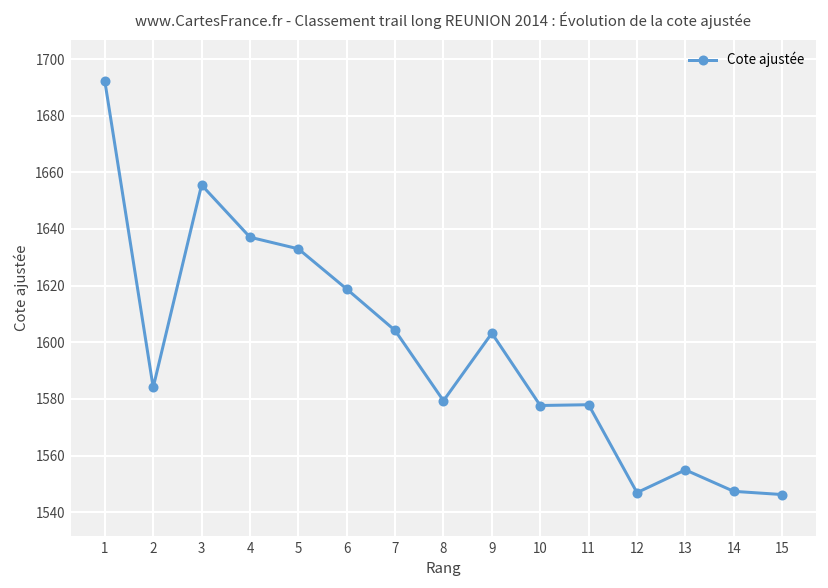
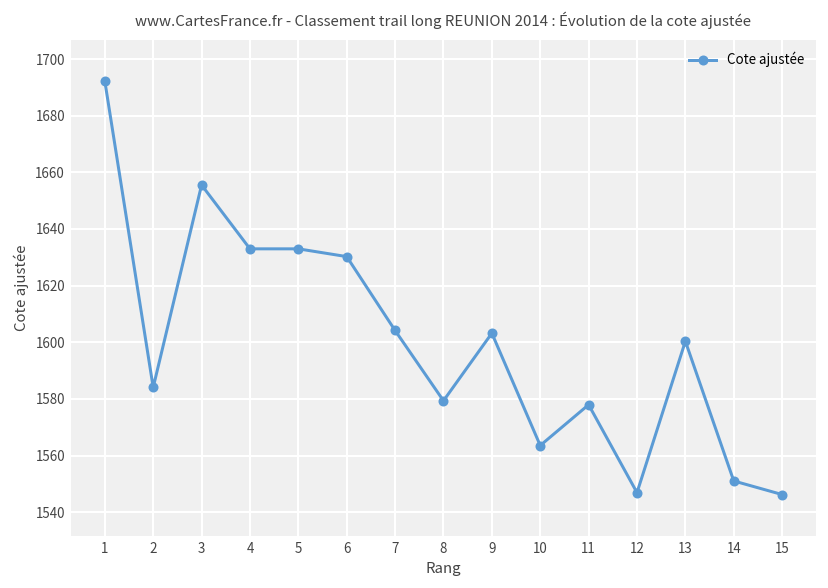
  {
    "1": 1692,
    "2": 1584,
    "3": 1656,
-   "4": 1637,
+   "4": 1633,
    "5": 1633,
-   "6": 1619,
+   "6": 1630,
    "7": 1604,
    "8": 1579,
    "9": 1603,
-   "10": 1578,
+   "10": 1564,
    "11": 1578,
    "12": 1547,
-   "13": 1555,
-   "14": 1547,
+   "13": 1600,
+   "14": 1551,
    "15": 1546
  }
